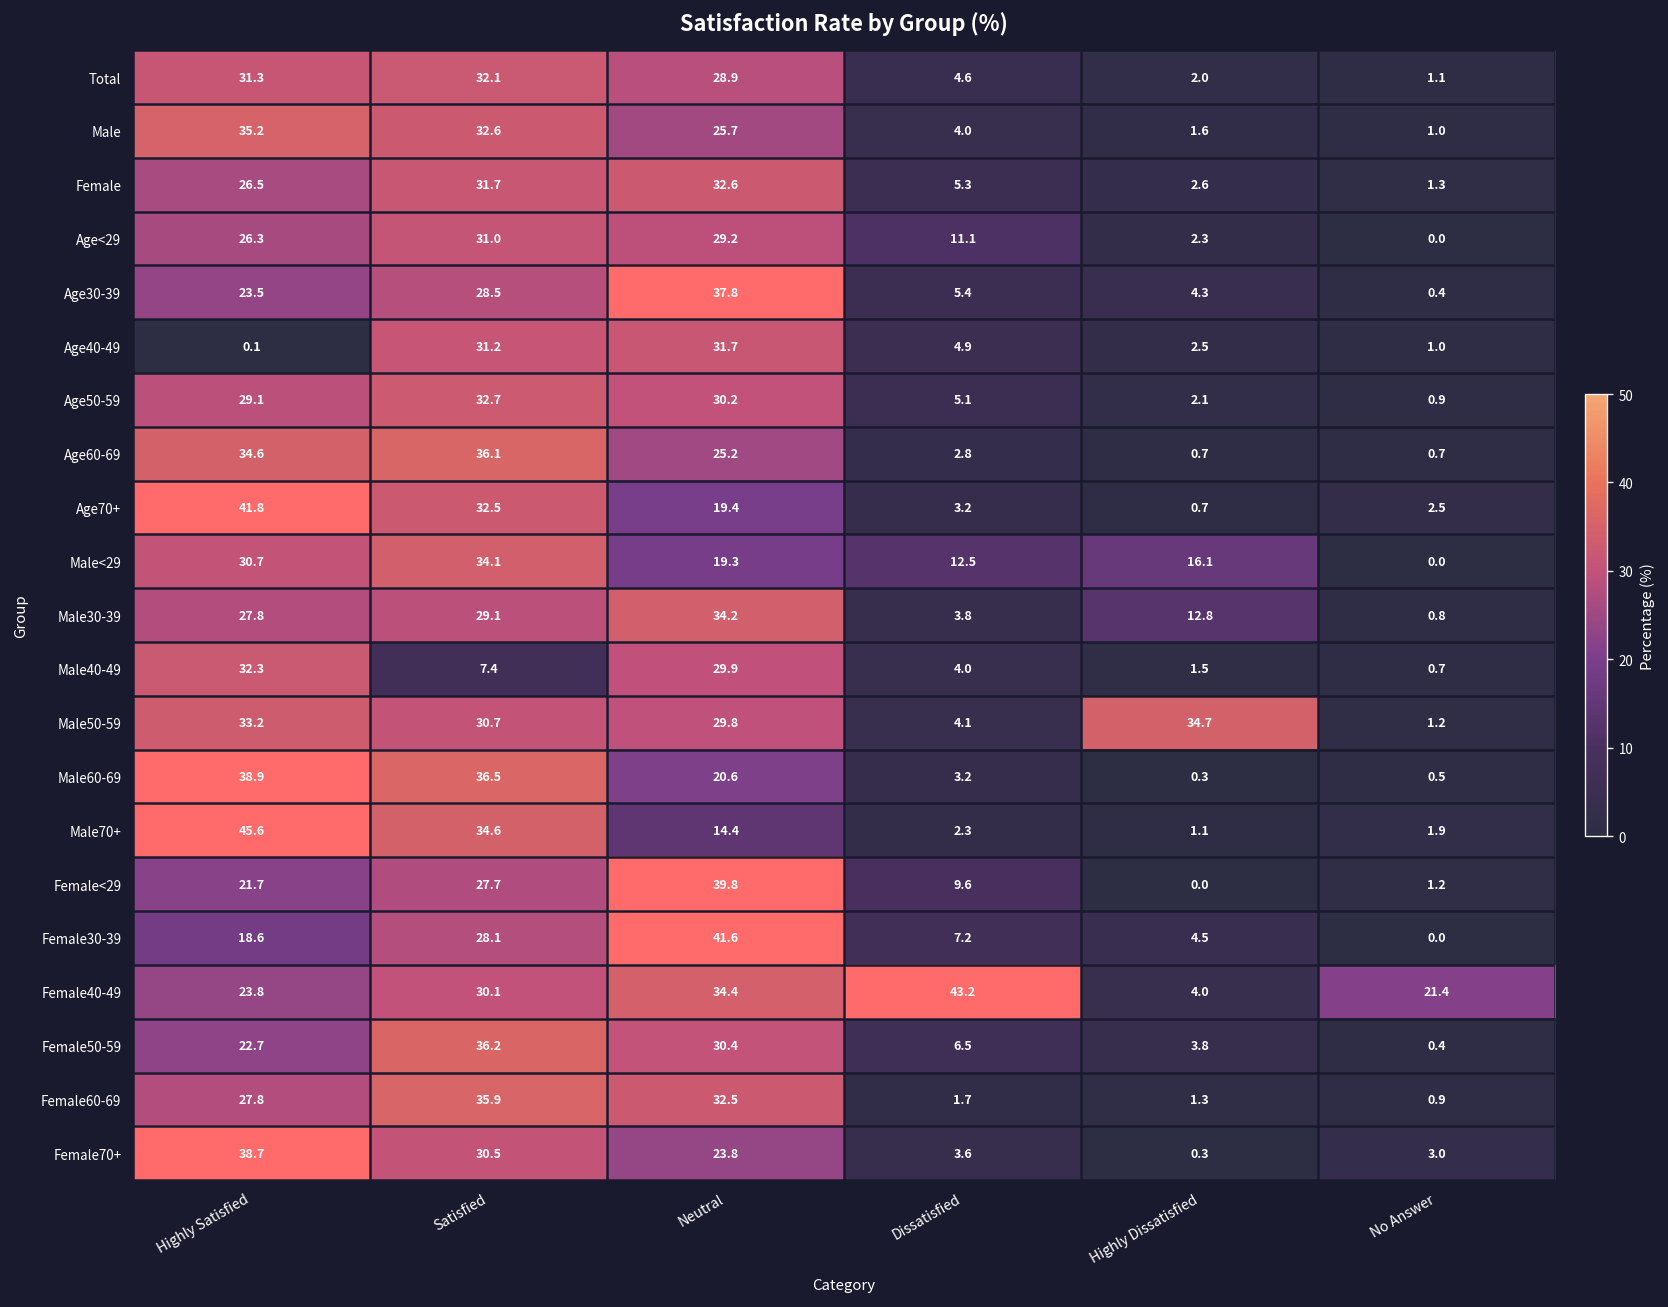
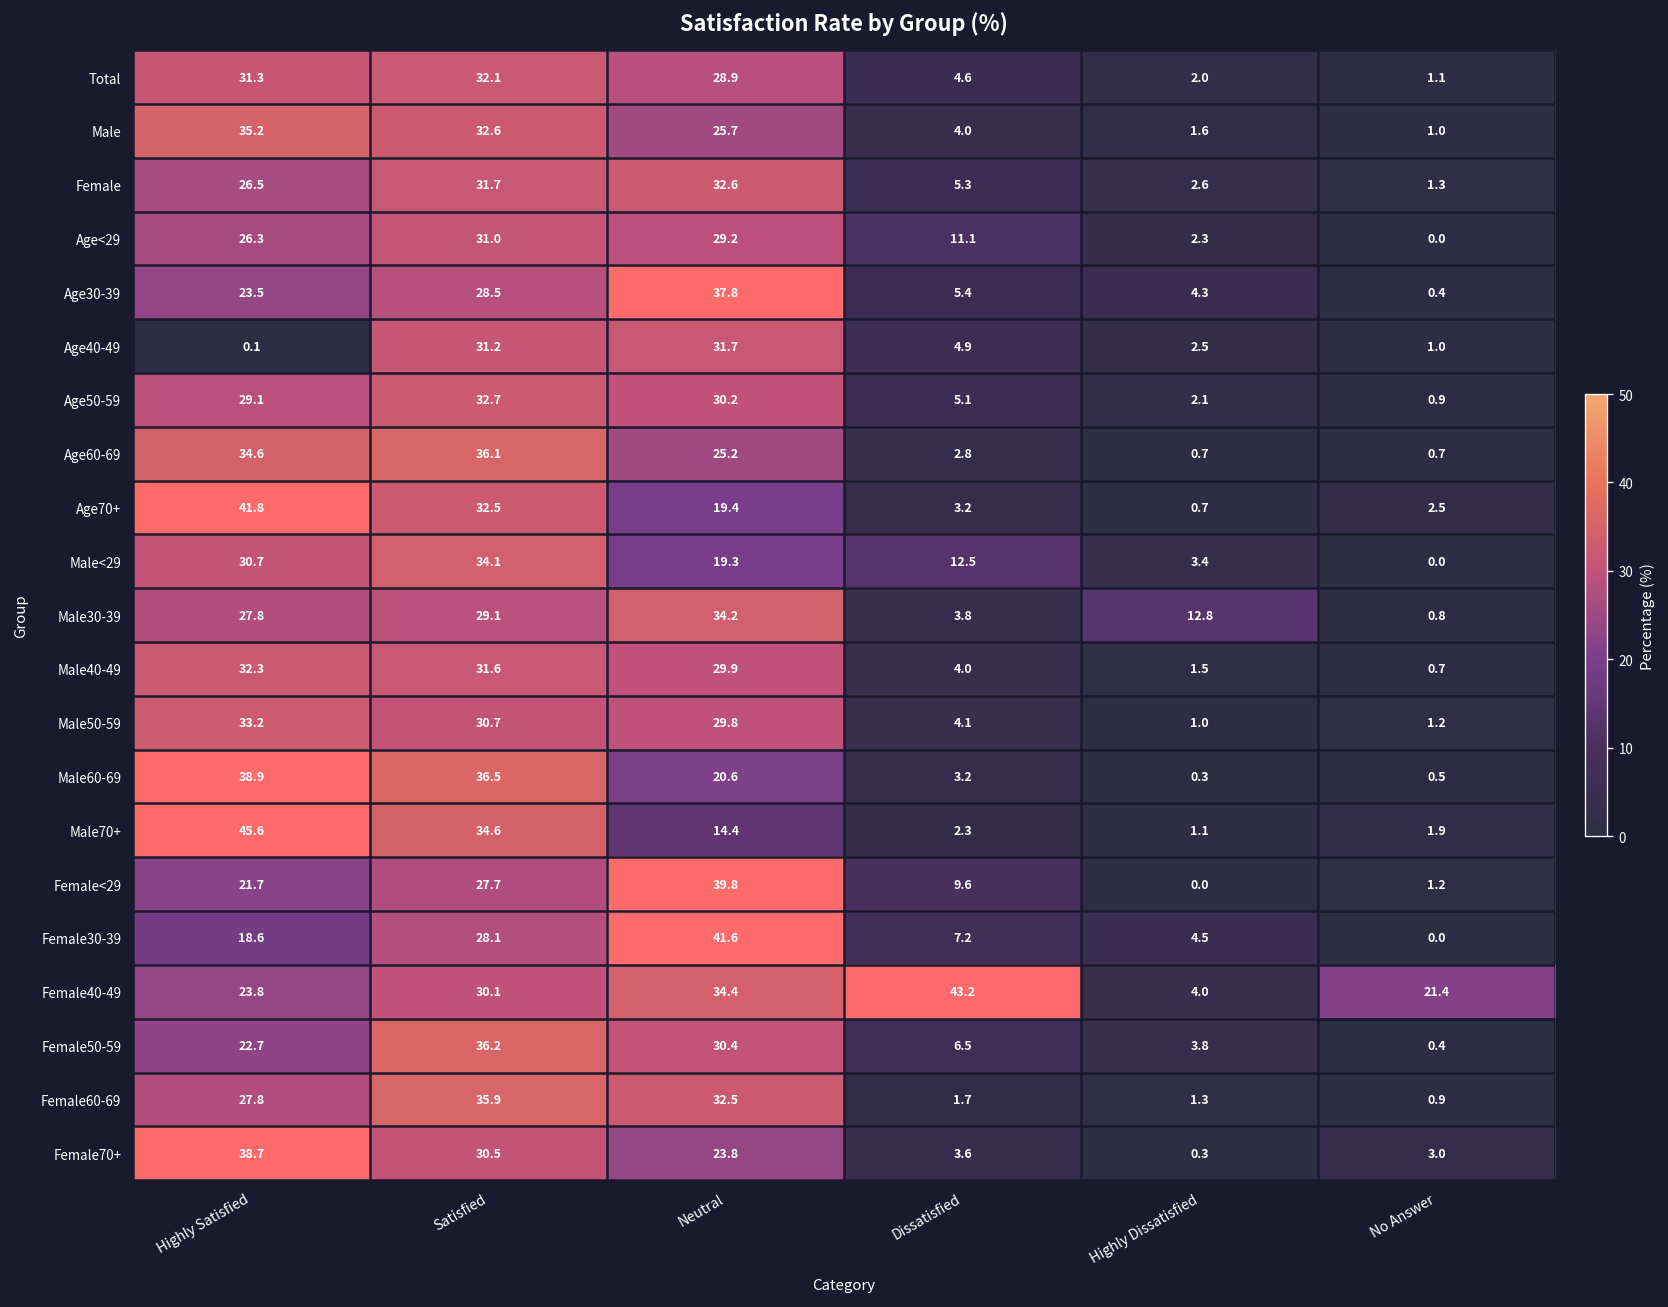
  {
    "Total": {
      "Highly Satisfied": 31.3,
      "Satisfied": 32.1,
      "Neutral": 28.9,
      "Dissatisfied": 4.6,
      "Highly Dissatisfied": 2.0,
      "No Answer": 1.1
    },
    "Male": {
      "Highly Satisfied": 35.2,
      "Satisfied": 32.6,
      "Neutral": 25.7,
      "Dissatisfied": 4.0,
      "Highly Dissatisfied": 1.6,
      "No Answer": 1.0
    },
    "Female": {
      "Highly Satisfied": 26.5,
      "Satisfied": 31.7,
      "Neutral": 32.6,
      "Dissatisfied": 5.3,
      "Highly Dissatisfied": 2.6,
      "No Answer": 1.3
    },
    "Age<29": {
      "Highly Satisfied": 26.3,
      "Satisfied": 31.0,
      "Neutral": 29.2,
      "Dissatisfied": 11.1,
      "Highly Dissatisfied": 2.3,
      "No Answer": 0.0
    },
    "Age30-39": {
      "Highly Satisfied": 23.5,
      "Satisfied": 28.5,
      "Dissatisfied": 5.4,
      "Highly Dissatisfied": 4.3,
      "No Answer": 0.4
    },
    "Age40-49": {
      "Highly Satisfied": 0.1,
      "Satisfied": 31.2,
      "Neutral": 31.7,
      "Dissatisfied": 4.9,
      "Highly Dissatisfied": 2.5,
      "No Answer": 1.0
    },
    "Age50-59": {
      "Highly Satisfied": 29.1,
      "Satisfied": 32.7,
      "Neutral": 30.2,
      "Dissatisfied": 5.1,
      "Highly Dissatisfied": 2.1,
      "No Answer": 0.9
    },
    "Age60-69": {
      "Highly Satisfied": 34.6,
      "Satisfied": 36.1,
      "Neutral": 25.2,
      "Dissatisfied": 2.8,
      "Highly Dissatisfied": 0.7,
      "No Answer": 0.7
    },
    "Age70+": {
      "Satisfied": 32.5,
      "Neutral": 19.4,
      "Dissatisfied": 3.2,
      "Highly Dissatisfied": 0.7,
      "No Answer": 2.5
    },
    "Male<29": {
      "Highly Satisfied": 30.7,
      "Satisfied": 34.1,
      "Neutral": 19.3,
      "Dissatisfied": 12.5,
-     "Highly Dissatisfied": 16.1,
+     "Highly Dissatisfied": 3.4,
      "No Answer": 0.0
    },
    "Male30-39": {
      "Highly Satisfied": 27.8,
      "Satisfied": 29.1,
      "Neutral": 34.2,
      "Dissatisfied": 3.8,
      "Highly Dissatisfied": 12.8,
      "No Answer": 0.8
    },
    "Male40-49": {
      "Highly Satisfied": 32.3,
-     "Satisfied": 7.4,
+     "Satisfied": 31.6,
      "Neutral": 29.9,
      "Dissatisfied": 4.0,
      "Highly Dissatisfied": 1.5,
      "No Answer": 0.7
    },
    "Male50-59": {
      "Highly Satisfied": 33.2,
      "Satisfied": 30.7,
      "Neutral": 29.8,
      "Dissatisfied": 4.1,
-     "Highly Dissatisfied": 34.7,
+     "Highly Dissatisfied": 1.0,
      "No Answer": 1.2
    },
    "Male60-69": {
      "Satisfied": 36.5,
      "Neutral": 20.6,
      "Dissatisfied": 3.2,
      "Highly Dissatisfied": 0.3,
      "No Answer": 0.5
    },
    "Male70+": {
      "Satisfied": 34.6,
      "Neutral": 14.4,
      "Dissatisfied": 2.3,
      "Highly Dissatisfied": 1.1,
      "No Answer": 1.9
    },
    "Female<29": {
      "Highly Satisfied": 21.7,
      "Satisfied": 27.7,
      "Dissatisfied": 9.6,
      "Highly Dissatisfied": 0.0,
      "No Answer": 1.2
    },
    "Female30-39": {
      "Highly Satisfied": 18.6,
      "Satisfied": 28.1,
      "Dissatisfied": 7.2,
      "Highly Dissatisfied": 4.5,
      "No Answer": 0.0
    },
    "Female40-49": {
      "Highly Satisfied": 23.8,
      "Satisfied": 30.1,
      "Neutral": 34.4,
      "Highly Dissatisfied": 4.0,
      "No Answer": 21.4
    },
    "Female50-59": {
      "Highly Satisfied": 22.7,
      "Satisfied": 36.2,
      "Neutral": 30.4,
      "Dissatisfied": 6.5,
      "Highly Dissatisfied": 3.8,
      "No Answer": 0.4
    },
    "Female60-69": {
      "Highly Satisfied": 27.8,
      "Satisfied": 35.9,
      "Neutral": 32.5,
      "Dissatisfied": 1.7,
      "Highly Dissatisfied": 1.3,
      "No Answer": 0.9
    },
    "Female70+": {
      "Satisfied": 30.5,
      "Neutral": 23.8,
      "Dissatisfied": 3.6,
      "Highly Dissatisfied": 0.3,
      "No Answer": 3.0
    }
  }
